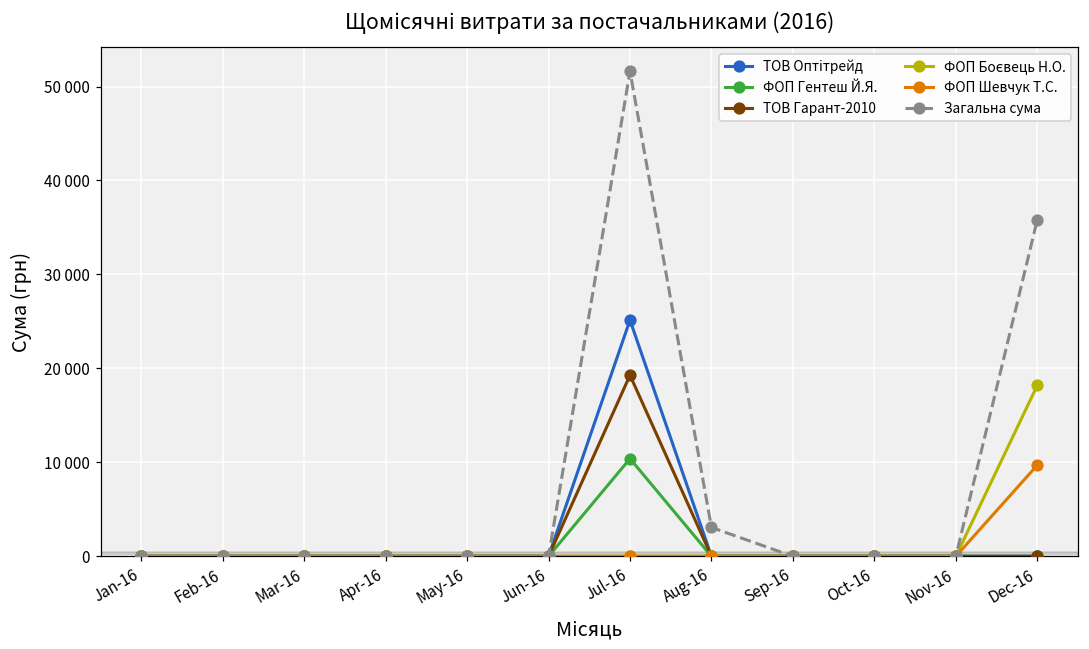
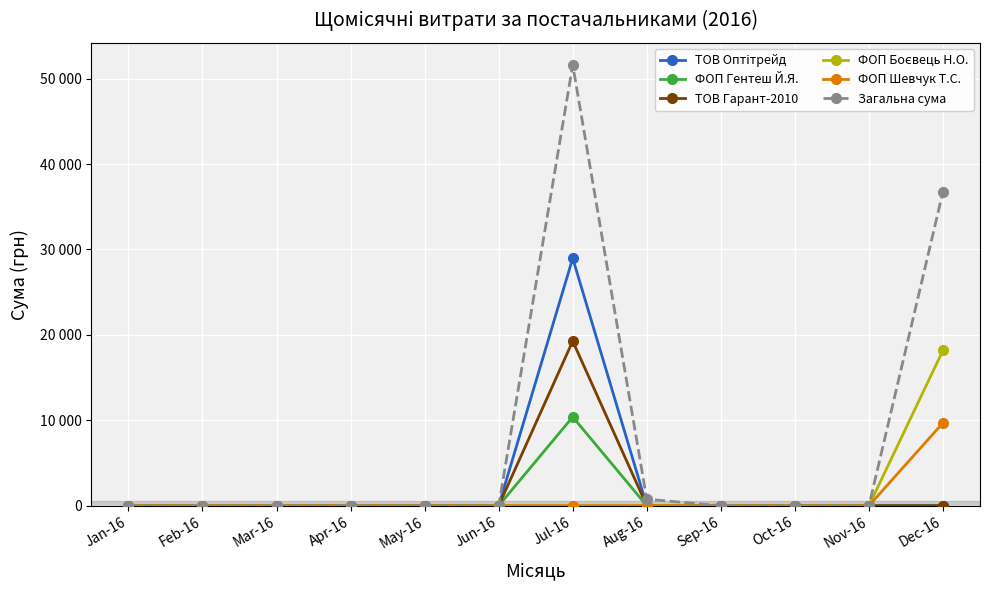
  {
    "ТОВ Оптітрейд": {
-     "Jul-16": 25000
+     "Jul-16": 29000
    },
    "ФОП Гентеш Й.Я.": {
      "Jul-16": 10000
    },
    "ТОВ Гарант-2010": {
      "Jul-16": 19000
    },
    "ФОП Боєвець Н.О.": {
      "Dec-16": 18000
    },
    "ФОП Шевчук Т.С.": {
      "Dec-16": 10000
    },
    "Загальна сума": {
      "Jul-16": 52000,
-     "Aug-16": 3000,
-     "Dec-16": 36000
+     "Aug-16": 1000,
+     "Dec-16": 37000
    }
  }
